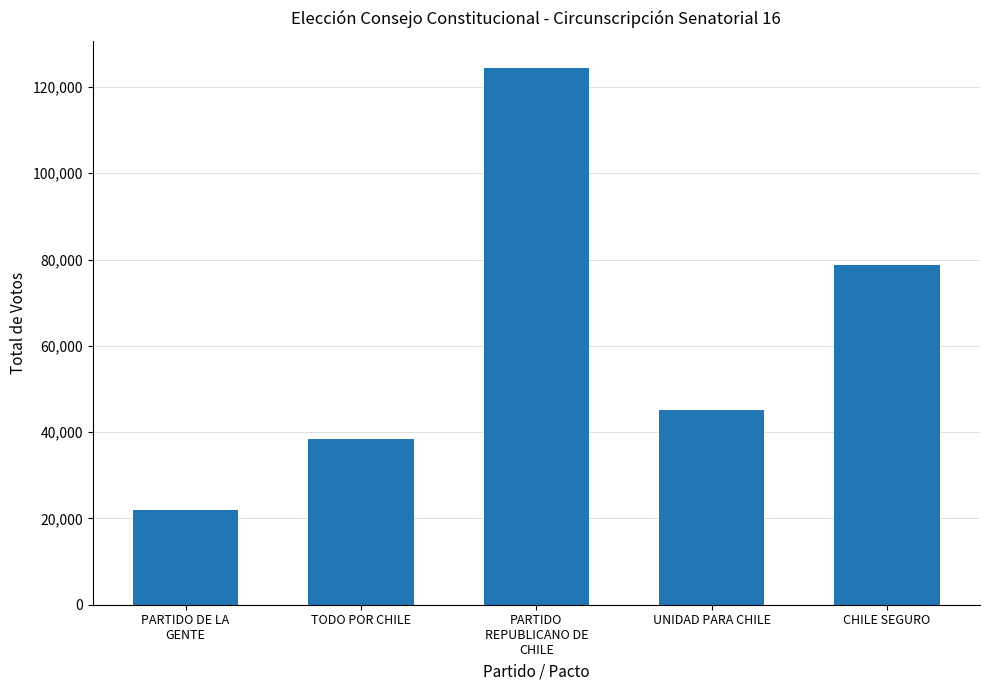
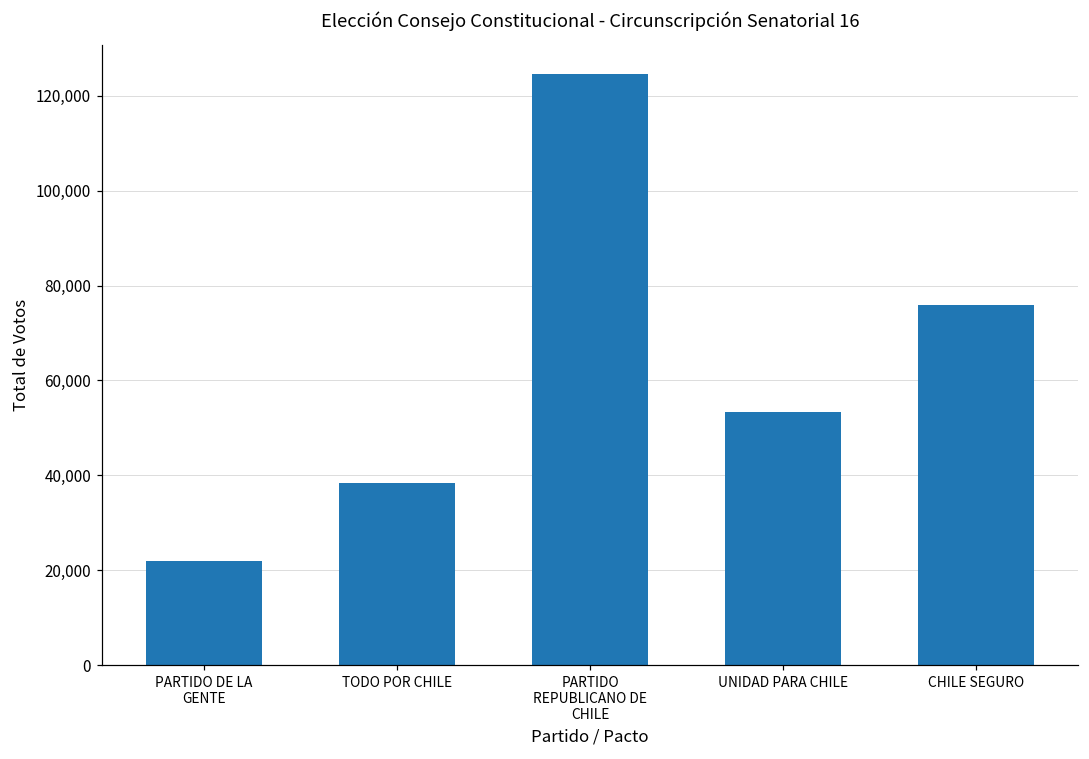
  {
    "PARTIDO DE LA GENTE": "22,000",
    "TODO POR CHILE": "38,000",
    "PARTIDO REPUBLICANO DE CHILE": "124,000",
-   "UNIDAD PARA CHILE": "45,000",
-   "CHILE SEGURO": "79,000"
+   "UNIDAD PARA CHILE": "53,000",
+   "CHILE SEGURO": "76,000"
  }
